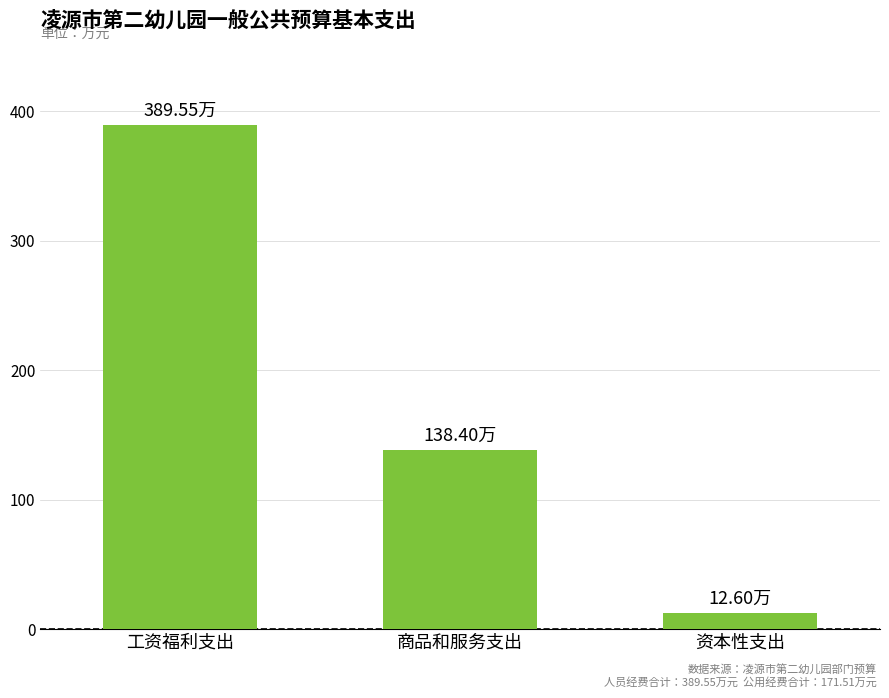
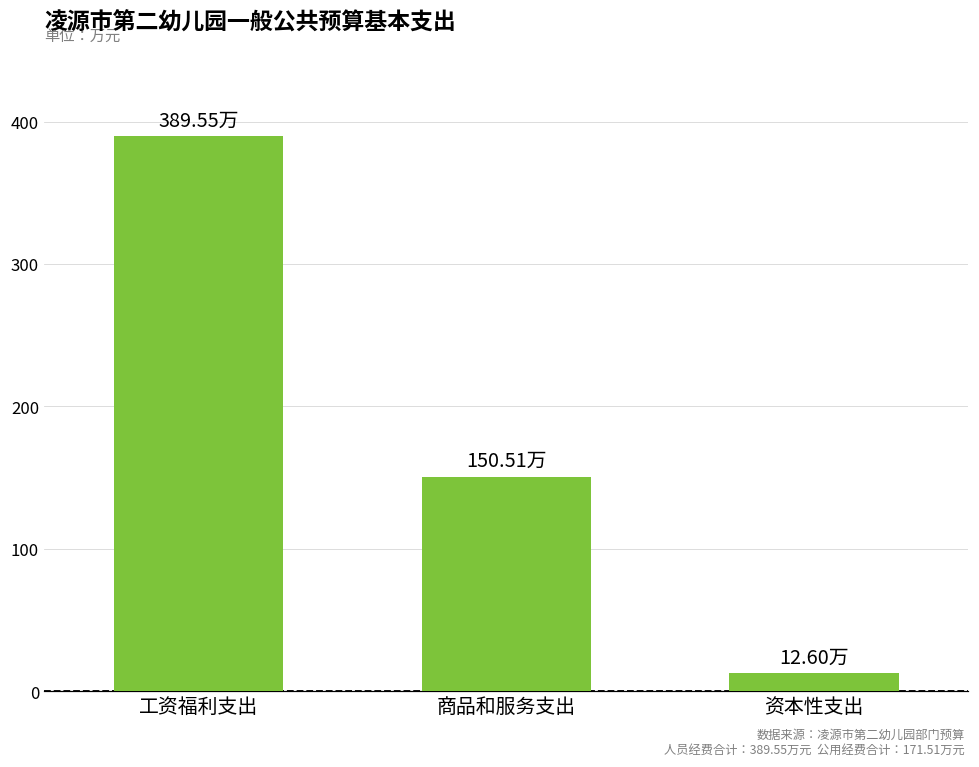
  {
    "工资福利支出": "389.55万",
-   "商品和服务支出": "138.40万",
+   "商品和服务支出": "150.51万",
    "资本性支出": "12.60万"
  }
